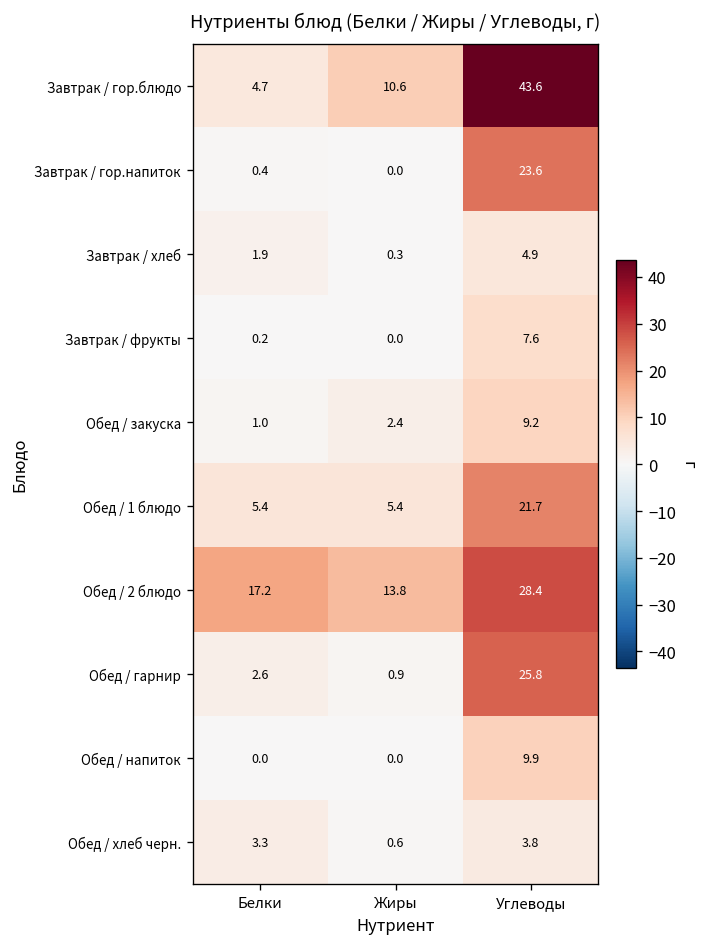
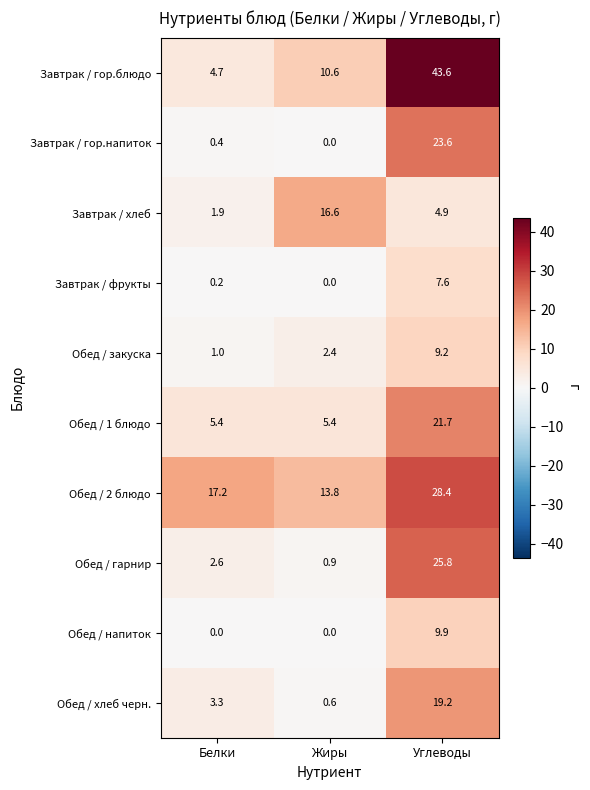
  {
    "Завтрак / гор.блюдо": {
      "Белки": 4.7,
      "Жиры": 10.6,
      "Углеводы": 43.6
    },
    "Завтрак / гор.напиток": {
      "Белки": 0.4,
      "Жиры": 0.0,
      "Углеводы": 23.6
    },
    "Завтрак / хлеб": {
      "Белки": 1.9,
-     "Жиры": 0.3,
+     "Жиры": 16.6,
      "Углеводы": 4.9
    },
    "Завтрак / фрукты": {
      "Белки": 0.2,
      "Жиры": 0.0,
      "Углеводы": 7.6
    },
    "Обед / закуска": {
      "Белки": 1.0,
      "Жиры": 2.4,
      "Углеводы": 9.2
    },
    "Обед / 1 блюдо": {
      "Белки": 5.4,
      "Жиры": 5.4,
      "Углеводы": 21.7
    },
    "Обед / 2 блюдо": {
      "Белки": 17.2,
      "Жиры": 13.8,
      "Углеводы": 28.4
    },
    "Обед / гарнир": {
      "Белки": 2.6,
      "Жиры": 0.9,
      "Углеводы": 25.8
    },
    "Обед / напиток": {
      "Белки": 0.0,
      "Жиры": 0.0,
      "Углеводы": 9.9
    },
    "Обед / хлеб черн.": {
      "Белки": 3.3,
      "Жиры": 0.6,
-     "Углеводы": 3.8
+     "Углеводы": 19.2
    }
  }
